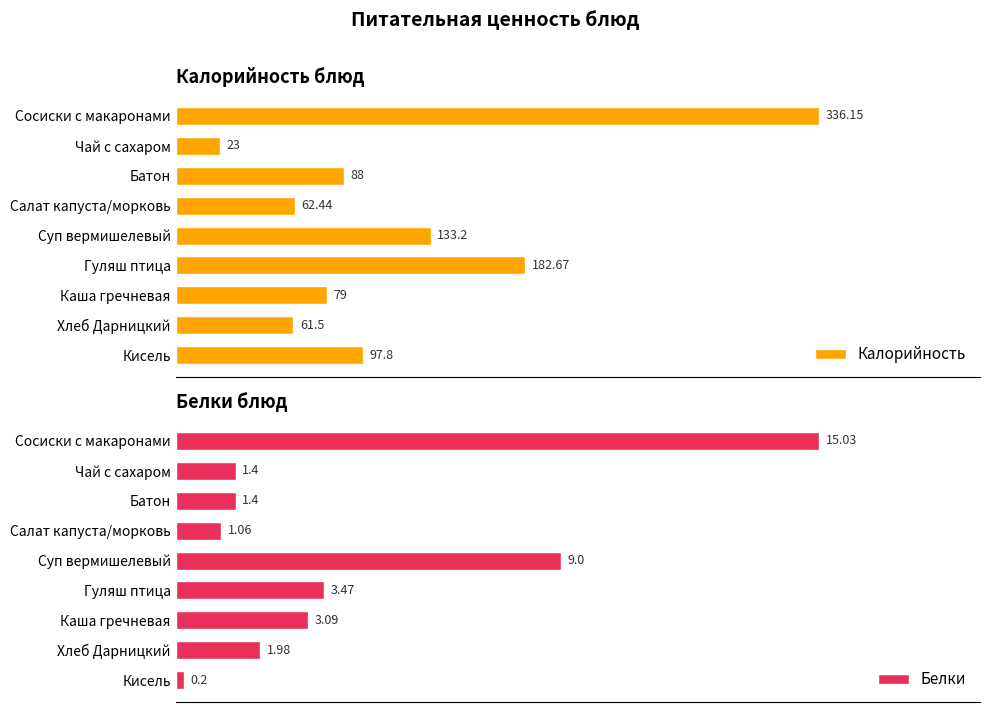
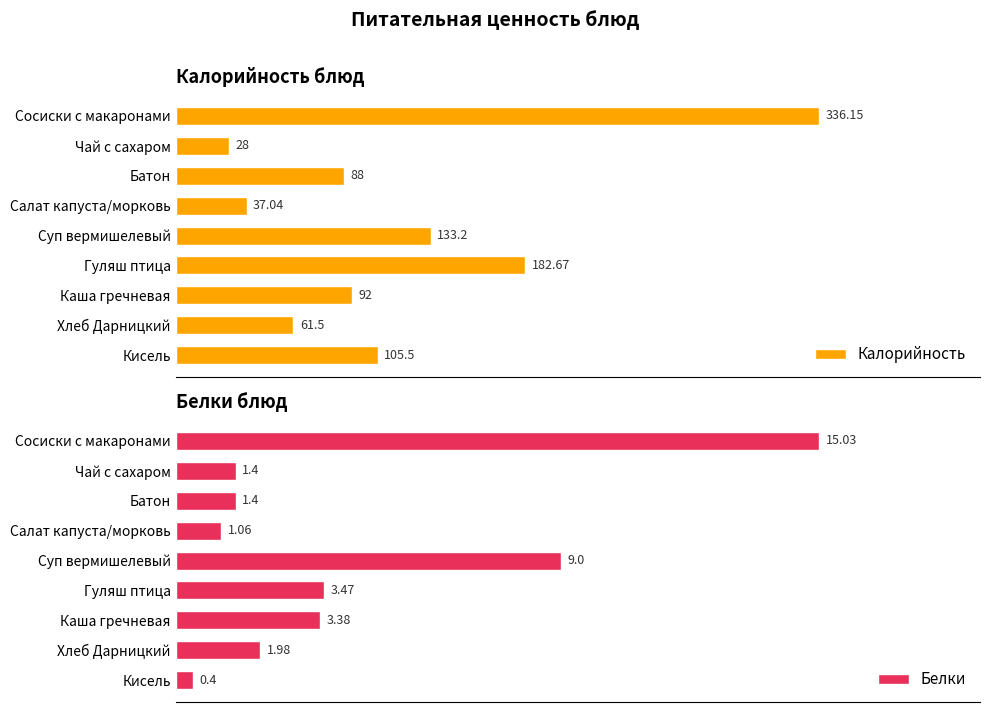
  {
    "Калорийность блюд": {
      "Сосиски с макаронами": 336.15,
-     "Чай с сахаром": 23,
+     "Чай с сахаром": 28,
      "Батон": 88,
-     "Салат капуста/морковь": 62.44,
+     "Салат капуста/морковь": 37.04,
      "Суп вермишелевый": 133.2,
      "Гуляш птица": 182.67,
-     "Каша гречневая": 79,
+     "Каша гречневая": 92,
      "Хлеб Дарницкий": 61.5,
-     "Кисель": 97.8
+     "Кисель": 105.5
    },
    "Белки блюд": {
      "Сосиски с макаронами": 15.03,
      "Чай с сахаром": 1.4,
      "Батон": 1.4,
      "Салат капуста/морковь": 1.06,
      "Суп вермишелевый": 9.0,
      "Гуляш птица": 3.47,
-     "Каша гречневая": 3.09,
+     "Каша гречневая": 3.38,
      "Хлеб Дарницкий": 1.98,
-     "Кисель": 0.2
+     "Кисель": 0.4
    }
  }
